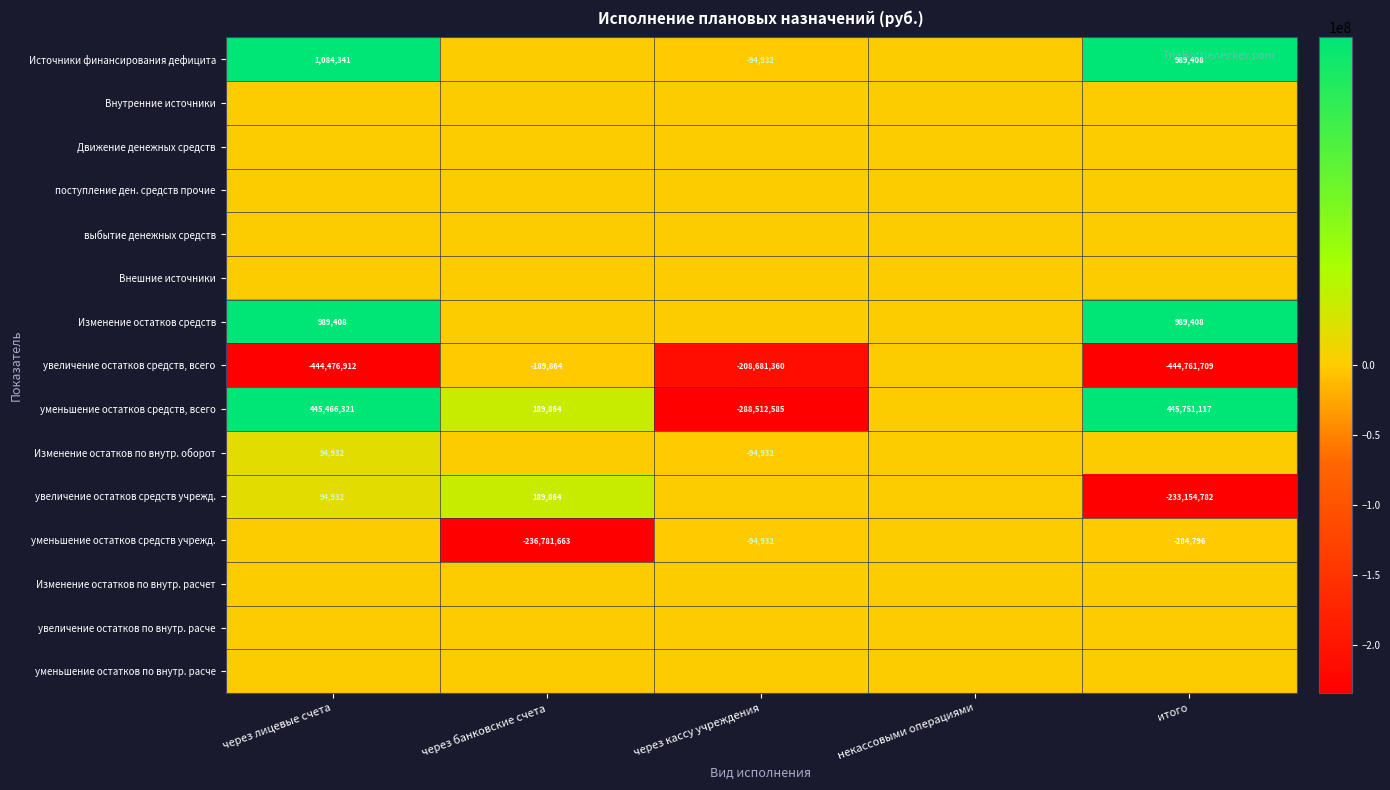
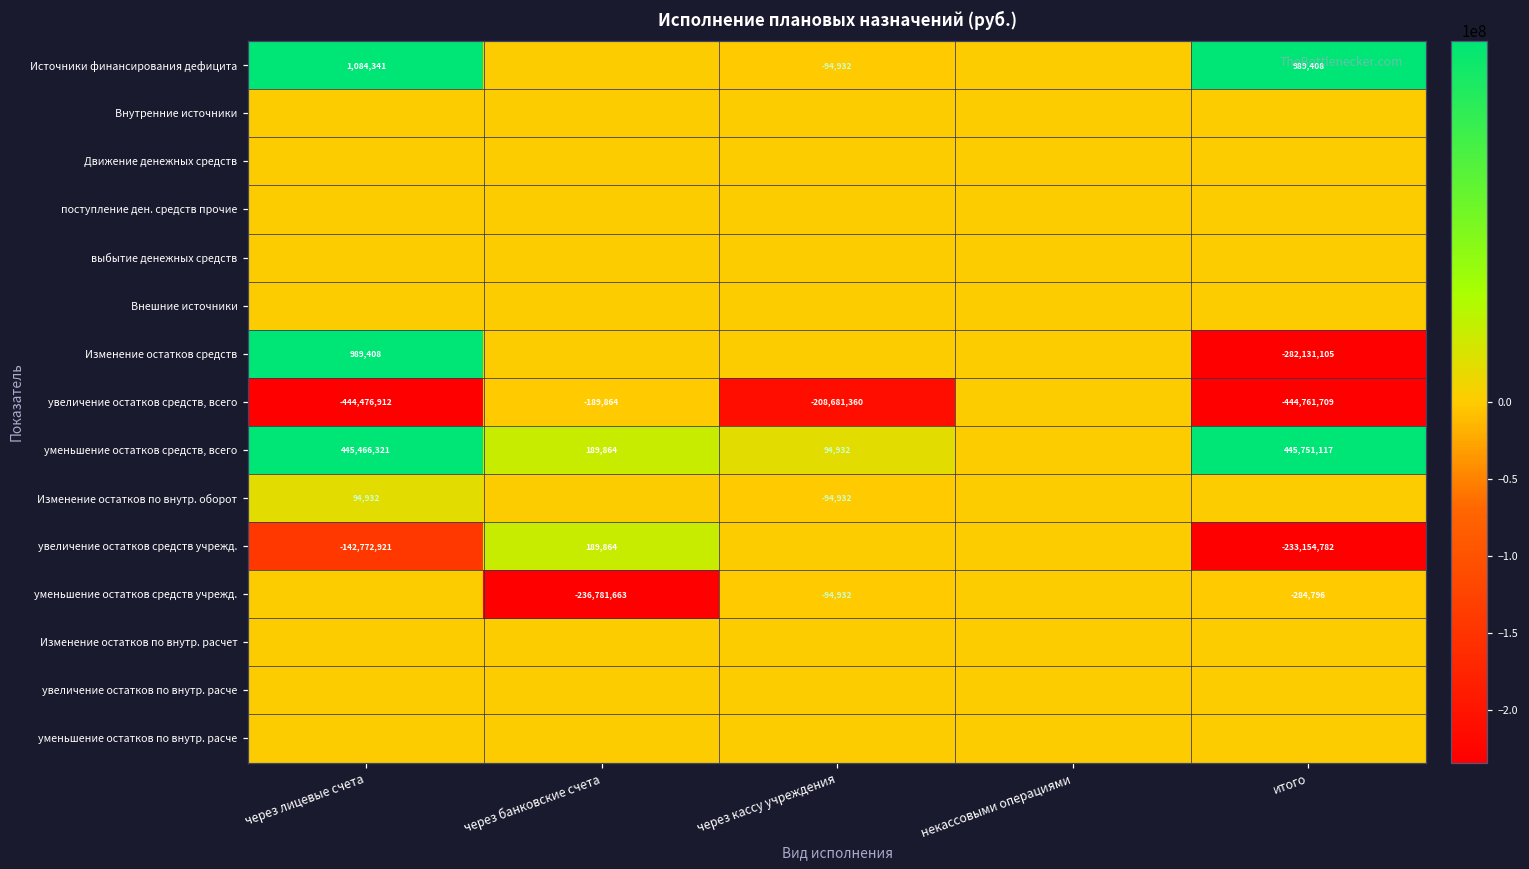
  {
    "Источники финансирования дефицита": {
      "через лицевые счета": "1,084,341",
      "через кассу учреждения": "-94,932"
    },
    "Изменение остатков средств": {
      "через лицевые счета": "989,408",
-     "итого": "989,408"
+     "итого": "-282,131,105"
    },
    "увеличение остатков средств, всего": {
      "через лицевые счета": "-444,476,912",
      "через банковские счета": "-189,864",
      "через кассу учреждения": "-208,681,360",
      "итого": "-444,761,709"
    },
    "уменьшение остатков средств, всего": {
      "через лицевые счета": "445,466,321",
      "через банковские счета": "189,864",
-     "через кассу учреждения": "-288,512,585",
+     "через кассу учреждения": "94,932",
      "итого": "445,751,117"
    },
    "Изменение остатков по внутр. оборот": {
      "через лицевые счета": "94,932",
      "через кассу учреждения": "-94,932"
    },
    "увеличение остатков средств учрежд.": {
-     "через лицевые счета": "94,932",
+     "через лицевые счета": "-142,772,921",
      "через банковские счета": "189,864",
      "итого": "-233,154,782"
    },
    "уменьшение остатков средств учрежд.": {
      "через банковские счета": "-236,781,663",
      "через кассу учреждения": "-94,932",
      "итого": "-284,796"
    }
  }
